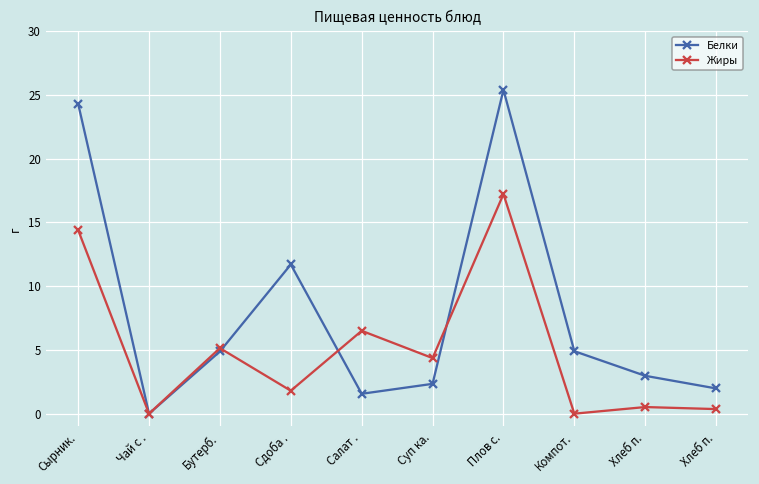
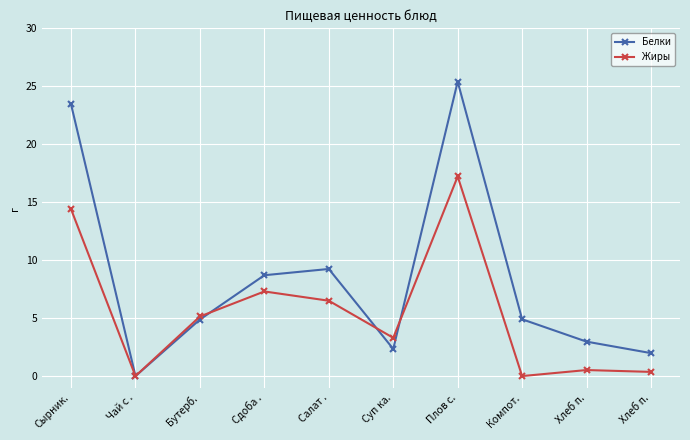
  {
    "Белки": {
-     "Сырник.": 24.3,
+     "Сырник.": 23.5,
      "Бутерб.": 4.9,
-     "Сдоба .": 11.7,
-     "Салат .": 1.6,
+     "Сдоба .": 8.7,
+     "Салат .": 9.2,
      "Суп ка.": 2.3,
      "Плов с.": 25.4,
      "Компот.": 4.9
    },
    "Жиры": {
      "Сырник.": 14.4,
      "Бутерб.": 5.1,
-     "Сдоба .": 1.8,
+     "Сдоба .": 7.3,
      "Салат .": 6.5,
-     "Суп ка.": 4.4,
+     "Суп ка.": 3.3,
      "Плов с.": 17.2,
      "Компот.": 0.0
    }
  }
